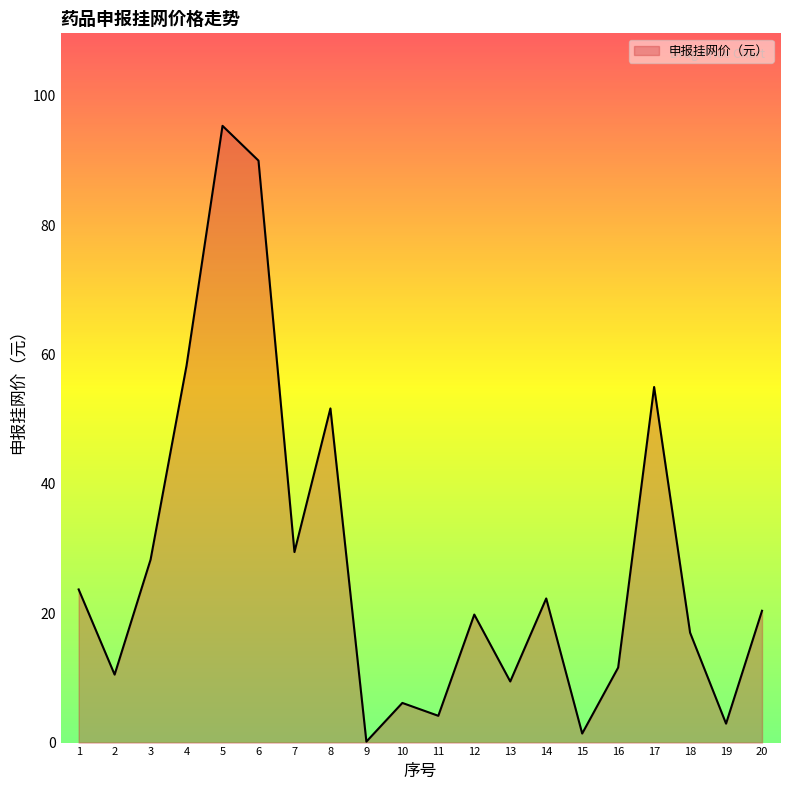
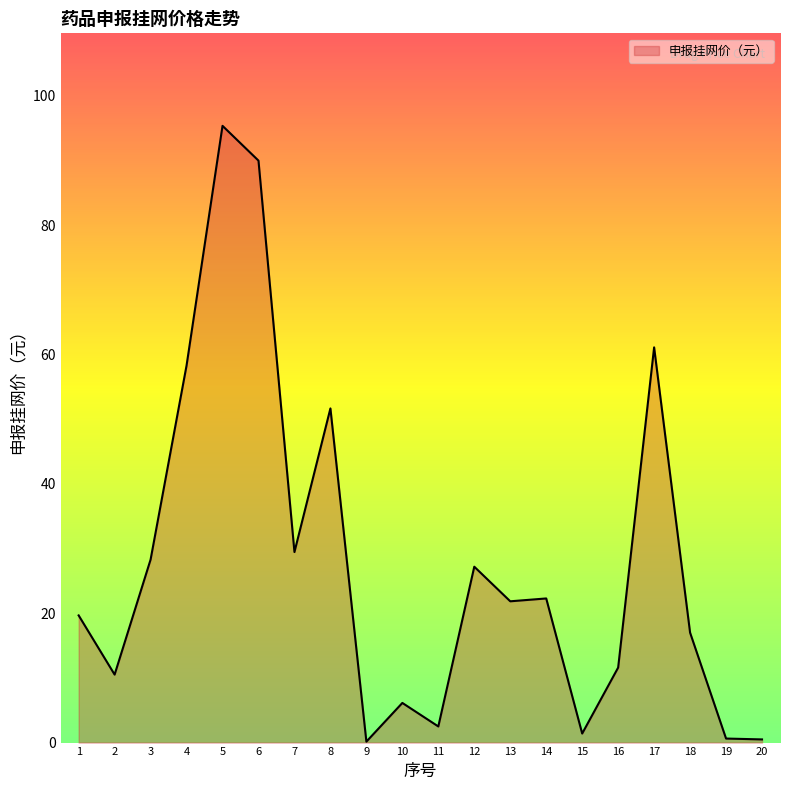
  {
-   "1": 24,
+   "1": 20,
    "2": 11,
    "3": 28,
    "4": 58,
    "5": 95,
    "6": 90,
    "7": 29,
    "8": 52,
    "9": 0,
    "10": 6,
-   "11": 4,
-   "12": 20,
-   "13": 9,
+   "11": 2,
+   "12": 27,
+   "13": 22,
    "14": 22,
    "15": 1,
    "16": 12,
-   "17": 55,
+   "17": 61,
    "18": 17,
-   "19": 3,
-   "20": 20
+   "19": 1,
+   "20": 0
  }
